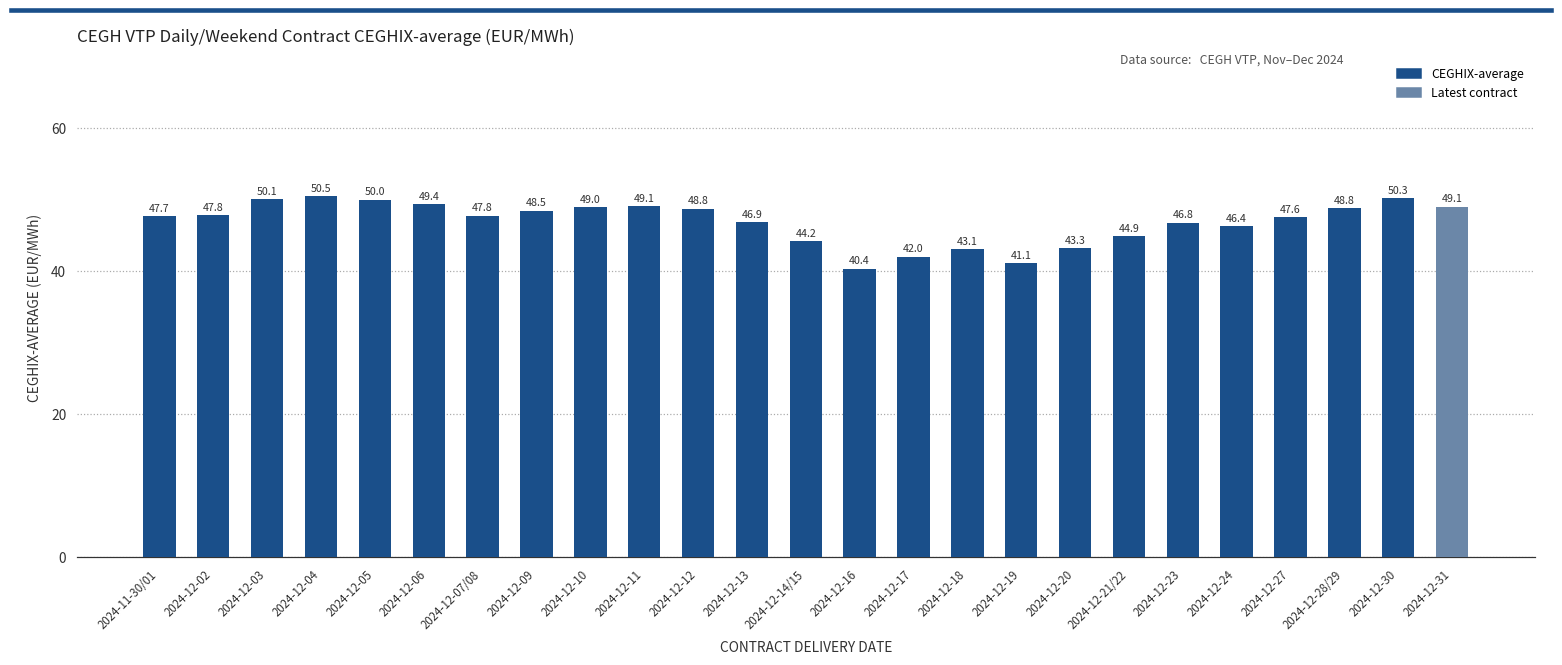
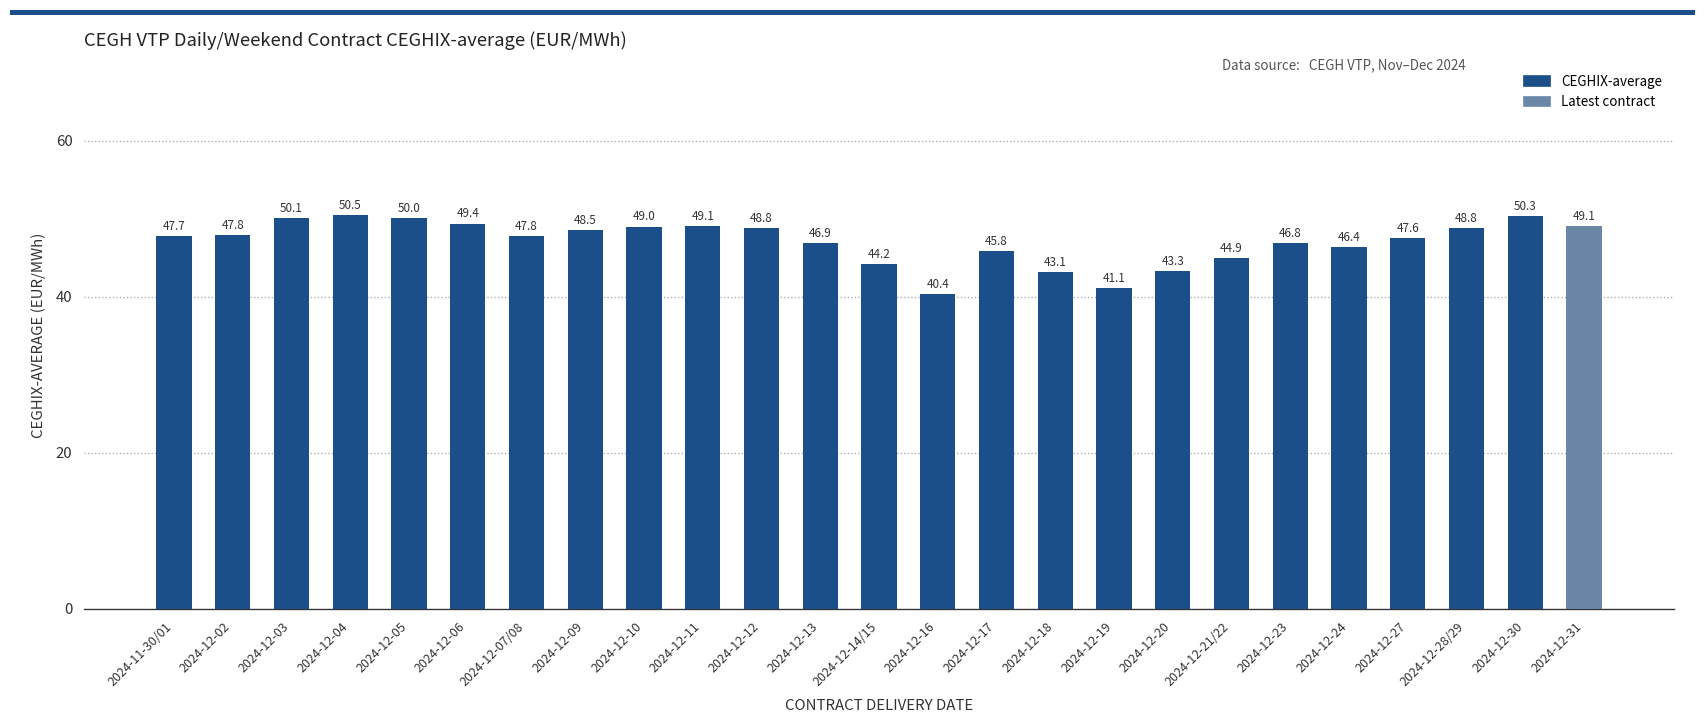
  {
    "2024-11-30/01": 47.7,
    "2024-12-02": 47.8,
    "2024-12-03": 50.1,
    "2024-12-04": 50.5,
    "2024-12-05": 50.0,
    "2024-12-06": 49.4,
    "2024-12-07/08": 47.8,
    "2024-12-09": 48.5,
    "2024-12-10": 49.0,
    "2024-12-11": 49.1,
    "2024-12-12": 48.8,
    "2024-12-13": 46.9,
    "2024-12-14/15": 44.2,
    "2024-12-16": 40.4,
-   "2024-12-17": 42.0,
+   "2024-12-17": 45.8,
    "2024-12-18": 43.1,
    "2024-12-19": 41.1,
    "2024-12-20": 43.3,
    "2024-12-21/22": 44.9,
    "2024-12-23": 46.8,
    "2024-12-24": 46.4,
    "2024-12-27": 47.6,
    "2024-12-28/29": 48.8,
    "2024-12-30": 50.3,
    "2024-12-31": 49.1
  }
